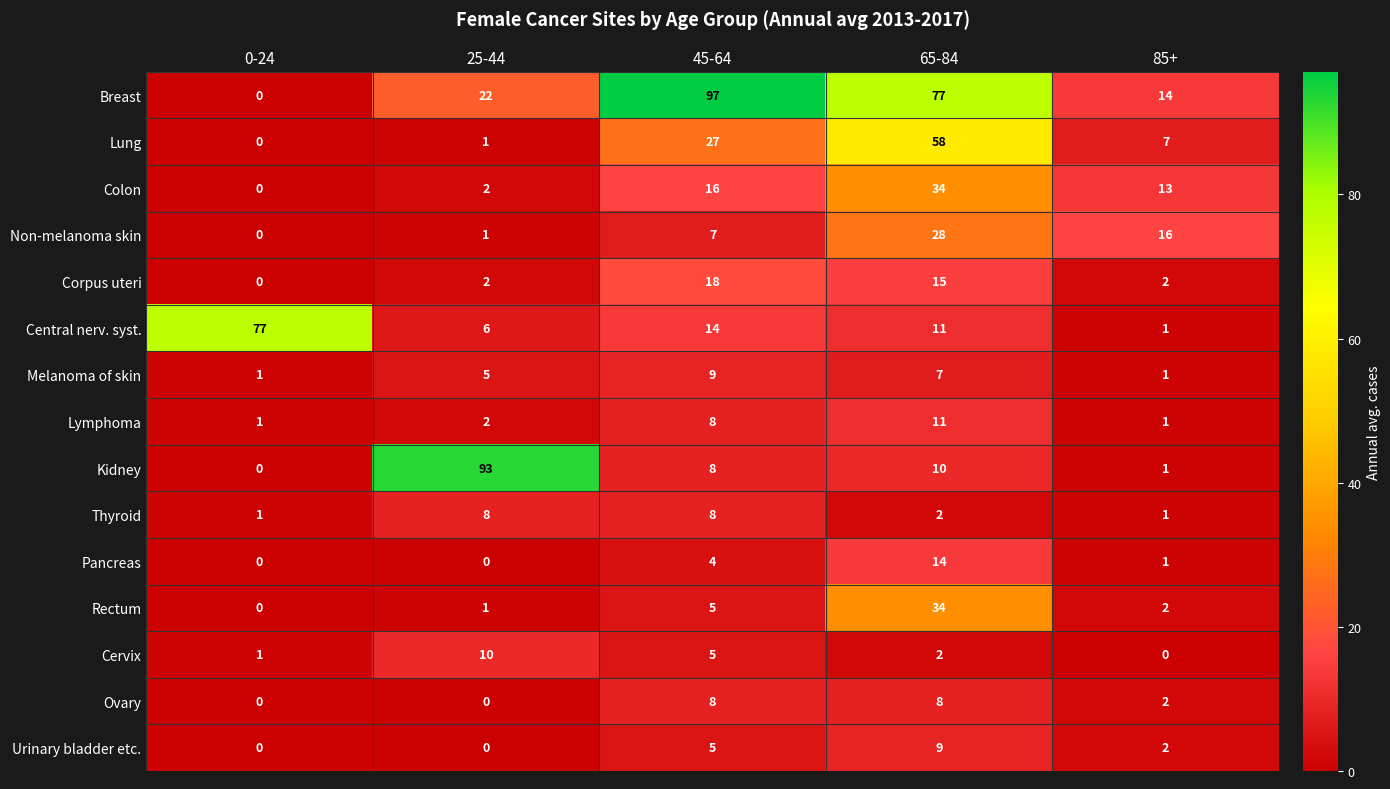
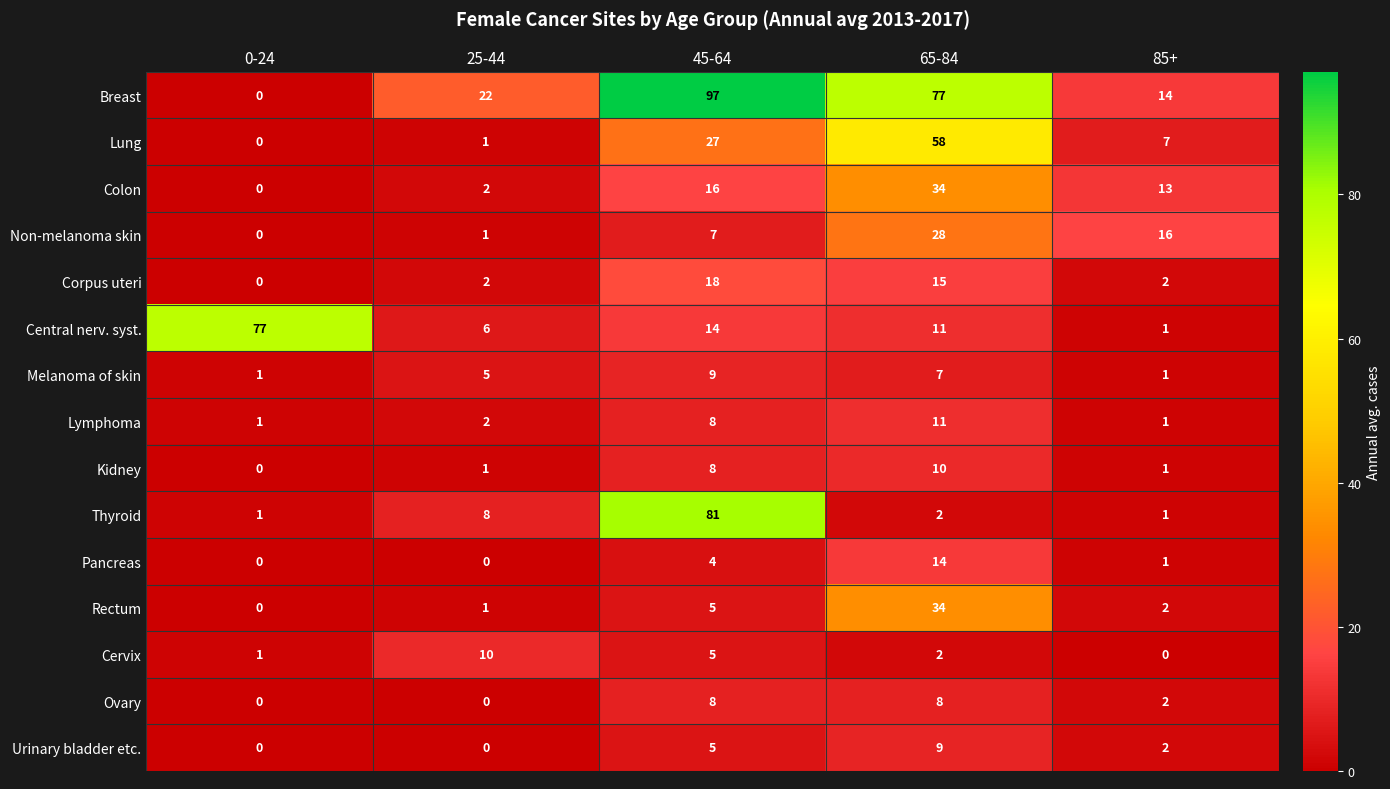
  {
    "Breast": {
      "0-24": 0,
      "25-44": 22,
      "45-64": 97,
      "65-84": 77,
      "85+": 14
    },
    "Lung": {
      "0-24": 0,
      "25-44": 1,
      "45-64": 27,
      "65-84": 58,
      "85+": 7
    },
    "Colon": {
      "0-24": 0,
      "25-44": 2,
      "45-64": 16,
      "65-84": 34,
      "85+": 13
    },
    "Non-melanoma skin": {
      "0-24": 0,
      "25-44": 1,
      "45-64": 7,
      "65-84": 28,
      "85+": 16
    },
    "Corpus uteri": {
      "0-24": 0,
      "25-44": 2,
      "45-64": 18,
      "65-84": 15,
      "85+": 2
    },
    "Central nerv. syst.": {
      "0-24": 77,
      "25-44": 6,
      "45-64": 14,
      "65-84": 11,
      "85+": 1
    },
    "Melanoma of skin": {
      "0-24": 1,
      "25-44": 5,
      "45-64": 9,
      "65-84": 7,
      "85+": 1
    },
    "Lymphoma": {
      "0-24": 1,
      "25-44": 2,
      "45-64": 8,
      "65-84": 11,
      "85+": 1
    },
    "Kidney": {
      "0-24": 0,
-     "25-44": 93,
+     "25-44": 1,
      "45-64": 8,
      "65-84": 10,
      "85+": 1
    },
    "Thyroid": {
      "0-24": 1,
      "25-44": 8,
-     "45-64": 8,
+     "45-64": 81,
      "65-84": 2,
      "85+": 1
    },
    "Pancreas": {
      "0-24": 0,
      "25-44": 0,
      "45-64": 4,
      "65-84": 14,
      "85+": 1
    },
    "Rectum": {
      "0-24": 0,
      "25-44": 1,
      "45-64": 5,
      "65-84": 34,
      "85+": 2
    },
    "Cervix": {
      "0-24": 1,
      "25-44": 10,
      "45-64": 5,
      "65-84": 2,
      "85+": 0
    },
    "Ovary": {
      "0-24": 0,
      "25-44": 0,
      "45-64": 8,
      "65-84": 8,
      "85+": 2
    },
    "Urinary bladder etc.": {
      "0-24": 0,
      "25-44": 0,
      "45-64": 5,
      "65-84": 9,
      "85+": 2
    }
  }
